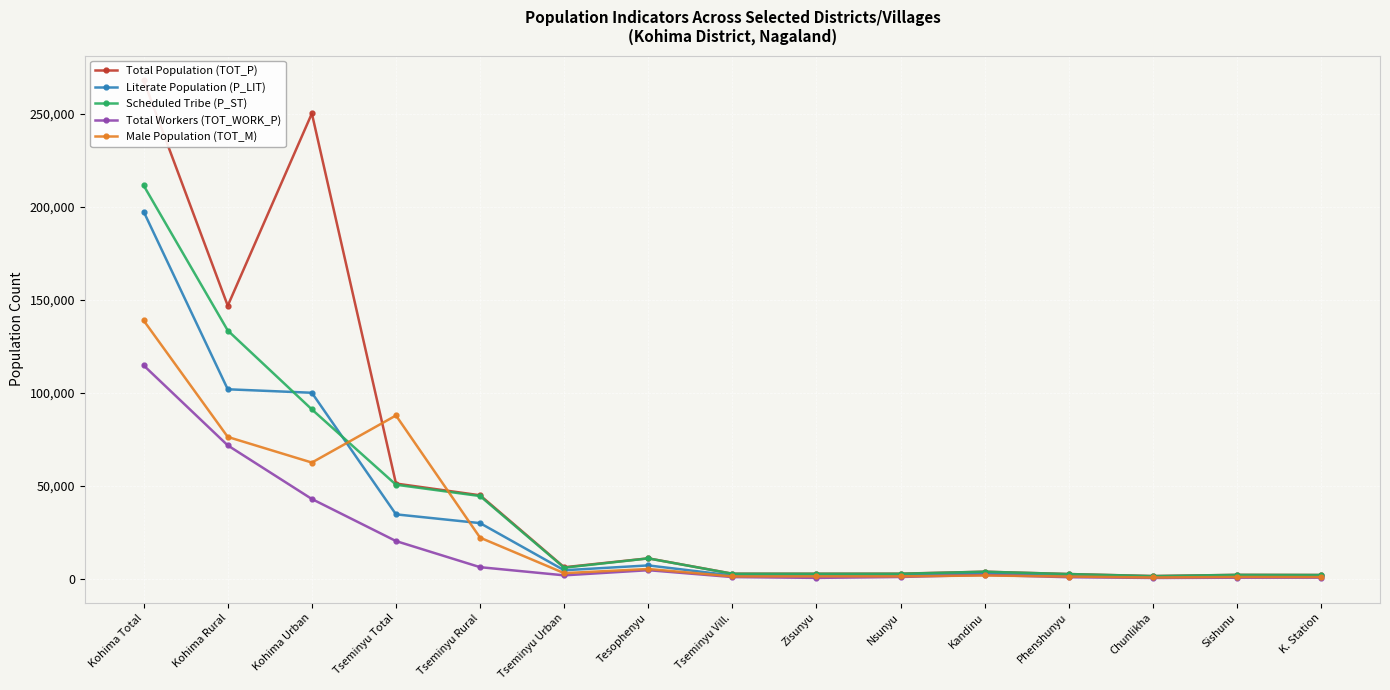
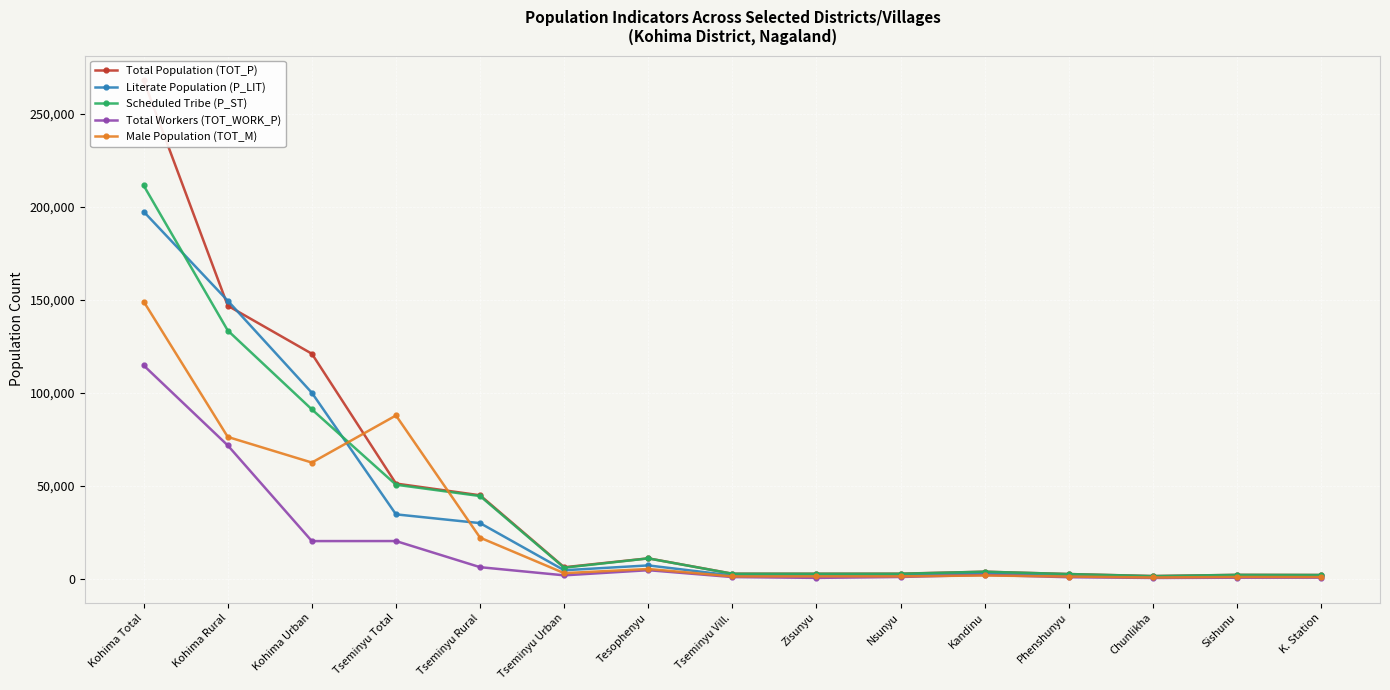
  {
    "Total Population (TOT_P)": {
      "Kohima Rural": "147,000",
-     "Kohima Urban": "250,000"
+     "Kohima Urban": "121,000"
    },
    "Literate Population (P_LIT)": {
      "Kohima Total": "197,000",
-     "Kohima Rural": "102,000",
+     "Kohima Rural": "150,000",
      "Kohima Urban": "100,000",
      "Tseminyu Total": "35,000",
      "Tseminyu Rural": "30,000",
      "Tesophenyu": "7,000"
    },
    "Scheduled Tribe (P_ST)": {
      "Kohima Total": "212,000",
      "Kohima Rural": "134,000",
      "Kohima Urban": "91,000"
    },
    "Total Workers (TOT_WORK_P)": {
      "Kohima Total": "115,000",
      "Kohima Rural": "72,000",
-     "Kohima Urban": "43,000",
+     "Kohima Urban": "20,000",
      "Tseminyu Total": "20,000",
      "Tseminyu Rural": "6,000"
    },
    "Male Population (TOT_M)": {
-     "Kohima Total": "139,000",
+     "Kohima Total": "149,000",
      "Kohima Rural": "76,000",
      "Kohima Urban": "63,000",
      "Tseminyu Total": "88,000",
      "Tseminyu Rural": "22,000"
    }
  }
